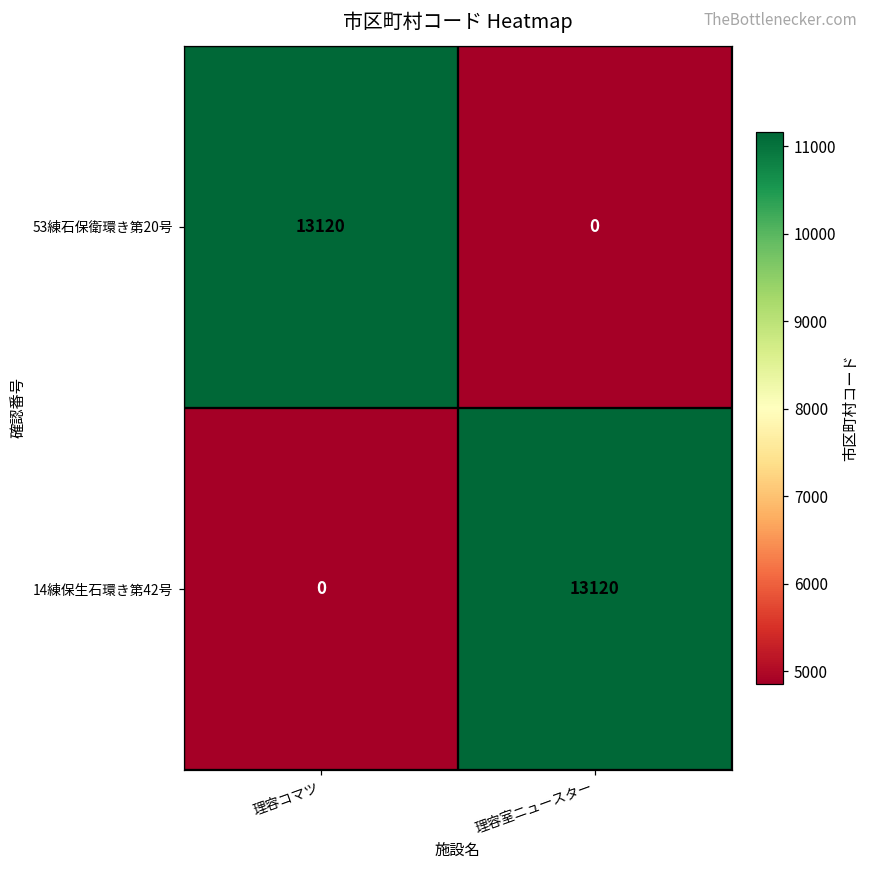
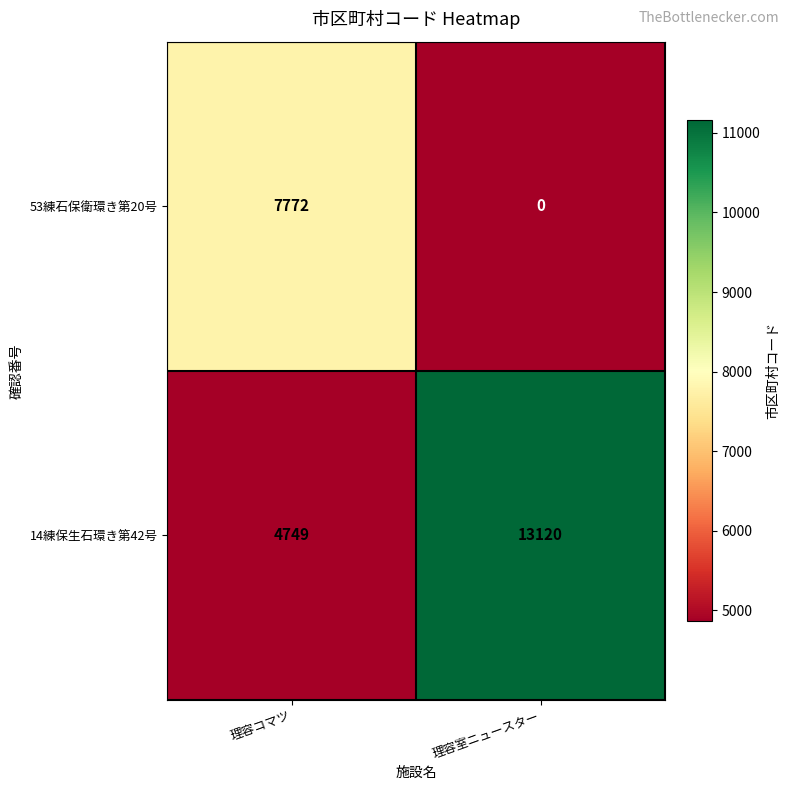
  {
    "53練石保衛環き第20号": {
-     "理容コマツ": 13120,
+     "理容コマツ": 7772,
      "理容室ニュースター": 0
    },
    "14練保生石環き第42号": {
-     "理容コマツ": 0,
+     "理容コマツ": 4749,
      "理容室ニュースター": 13120
    }
  }
